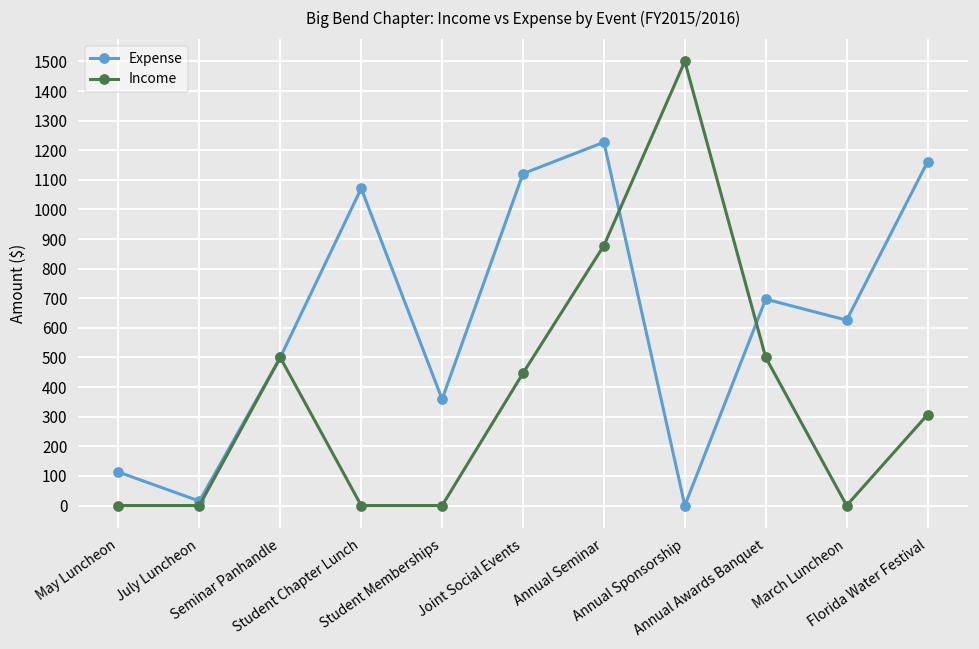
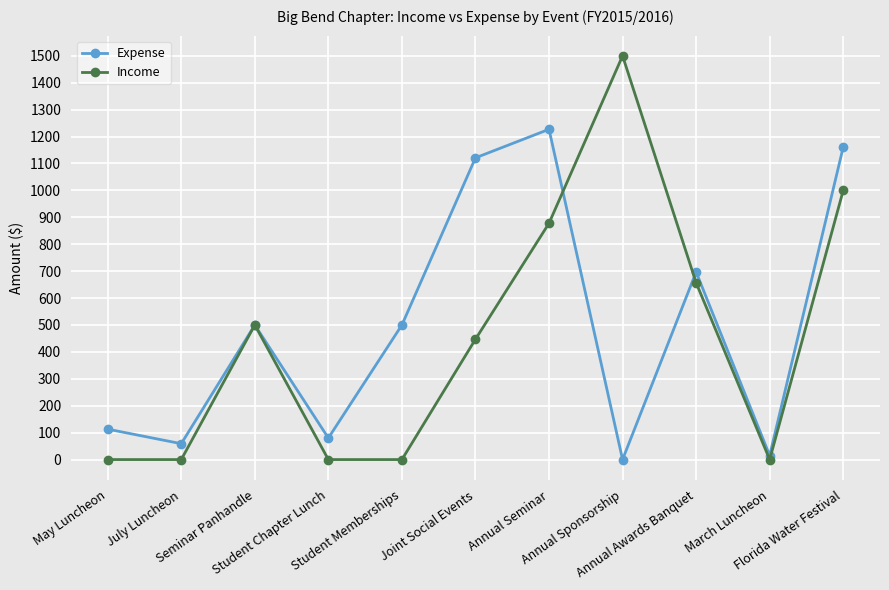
  {
    "Expense": {
      "May Luncheon": 110,
-     "July Luncheon": 20,
-     "Student Chapter Lunch": 1070,
-     "Student Memberships": 360,
+     "July Luncheon": 60,
+     "Student Chapter Lunch": 80,
+     "Student Memberships": 500,
      "Joint Social Events": 1120,
      "Annual Seminar": 1230,
      "Annual Sponsorship": 0,
      "Annual Awards Banquet": 700,
-     "March Luncheon": 630,
+     "March Luncheon": 20,
      "Florida Water Festival": 1160
    },
    "Income": {
      "May Luncheon": 0,
      "July Luncheon": 0,
      "Student Chapter Lunch": 0,
      "Student Memberships": 0,
      "Joint Social Events": 450,
      "Annual Seminar": 880,
      "Annual Sponsorship": 1500,
-     "Annual Awards Banquet": 500,
+     "Annual Awards Banquet": 660,
      "March Luncheon": 0,
-     "Florida Water Festival": 310
+     "Florida Water Festival": 1000
    }
  }
